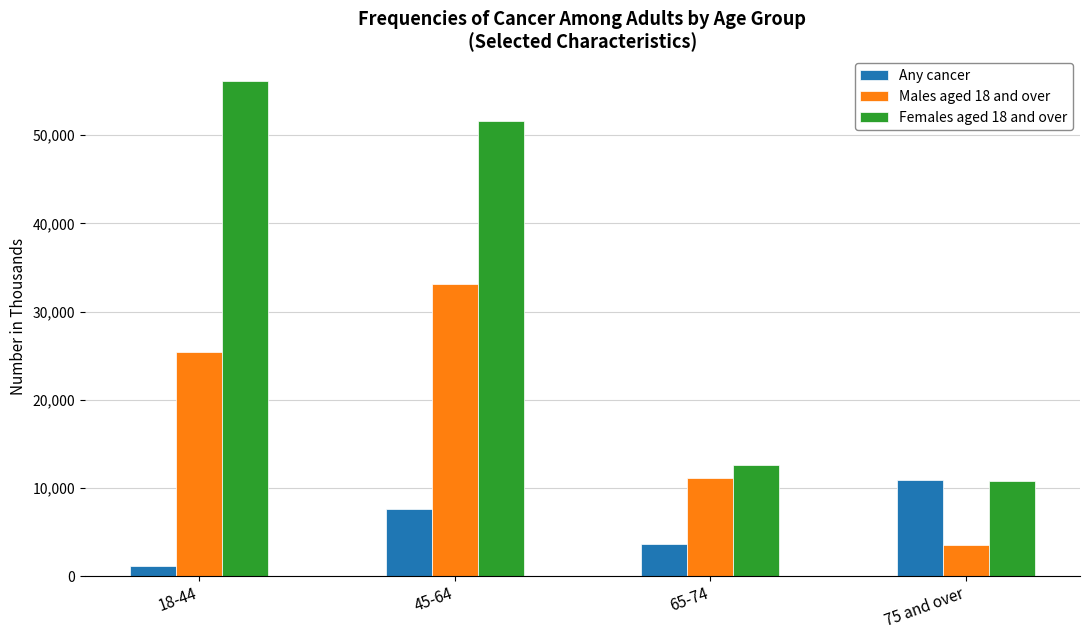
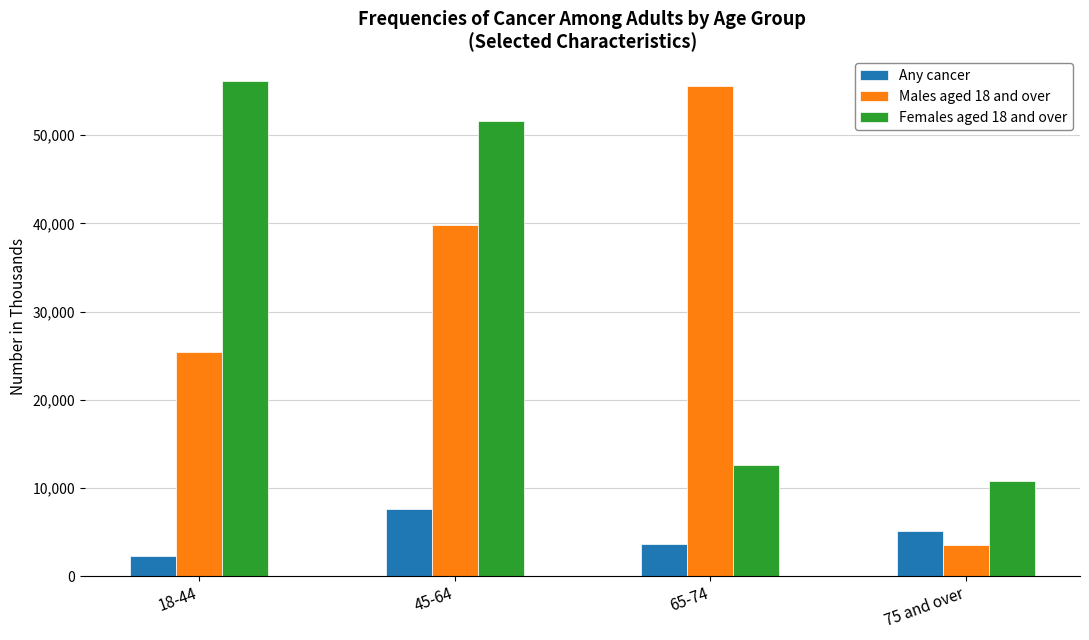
  {
    "Any cancer": {
-     "18-44": "1,000",
+     "18-44": "2,000",
      "45-64": "8,000",
      "65-74": "4,000",
-     "75 and over": "11,000"
+     "75 and over": "5,000"
    },
    "Males aged 18 and over": {
      "18-44": "25,000",
-     "45-64": "33,000",
-     "65-74": "11,000",
+     "45-64": "40,000",
+     "65-74": "56,000",
      "75 and over": "4,000"
    },
    "Females aged 18 and over": {
      "18-44": "56,000",
      "45-64": "52,000",
      "65-74": "13,000",
      "75 and over": "11,000"
    }
  }
